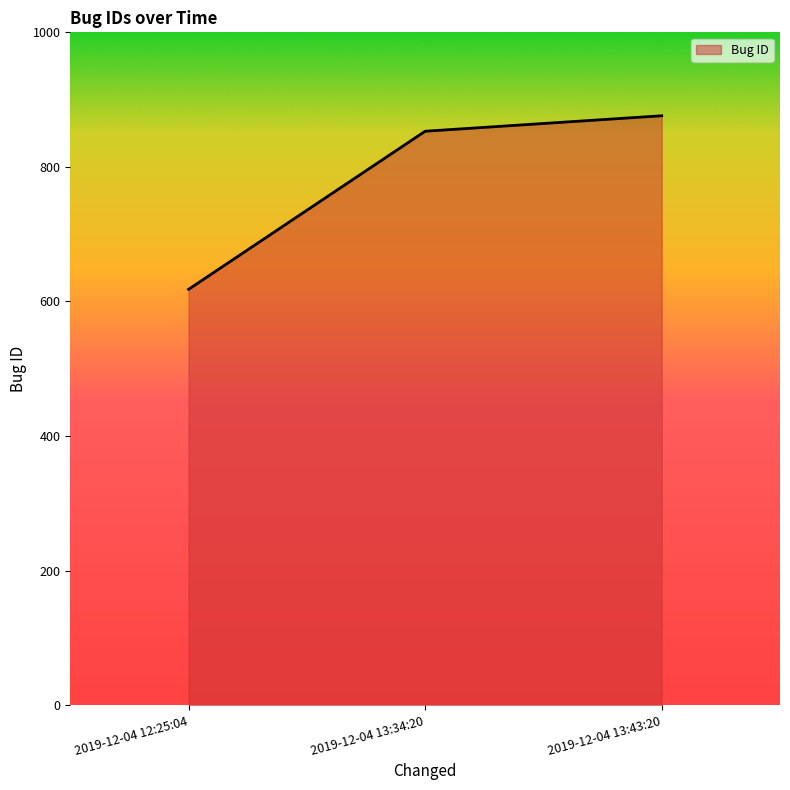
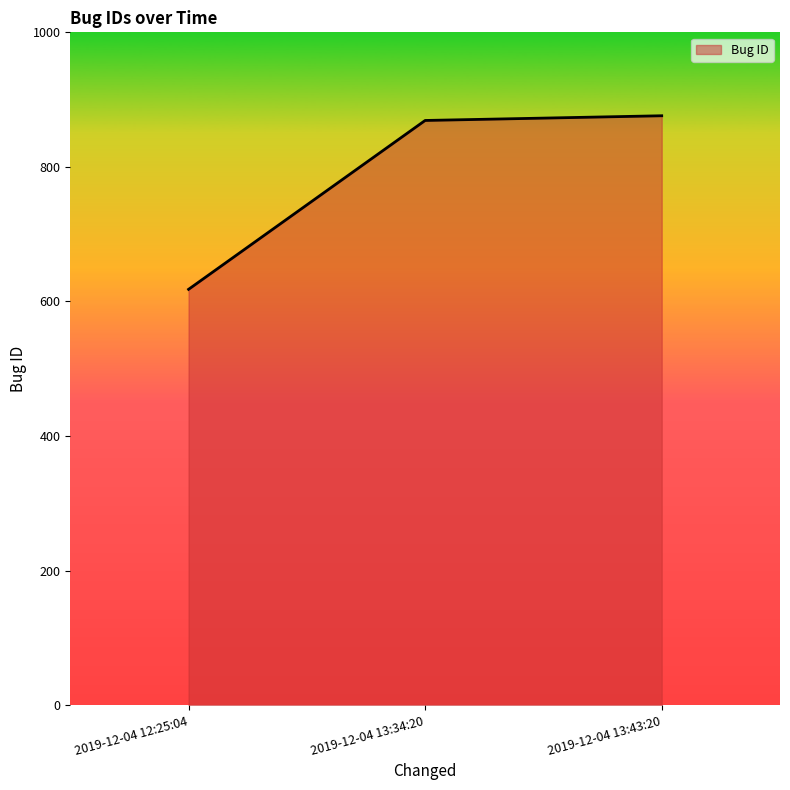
  {
    "2019-12-04 12:25:04": 620,
-   "2019-12-04 13:34:20": 850,
+   "2019-12-04 13:34:20": 870,
    "2019-12-04 13:43:20": 880
  }
